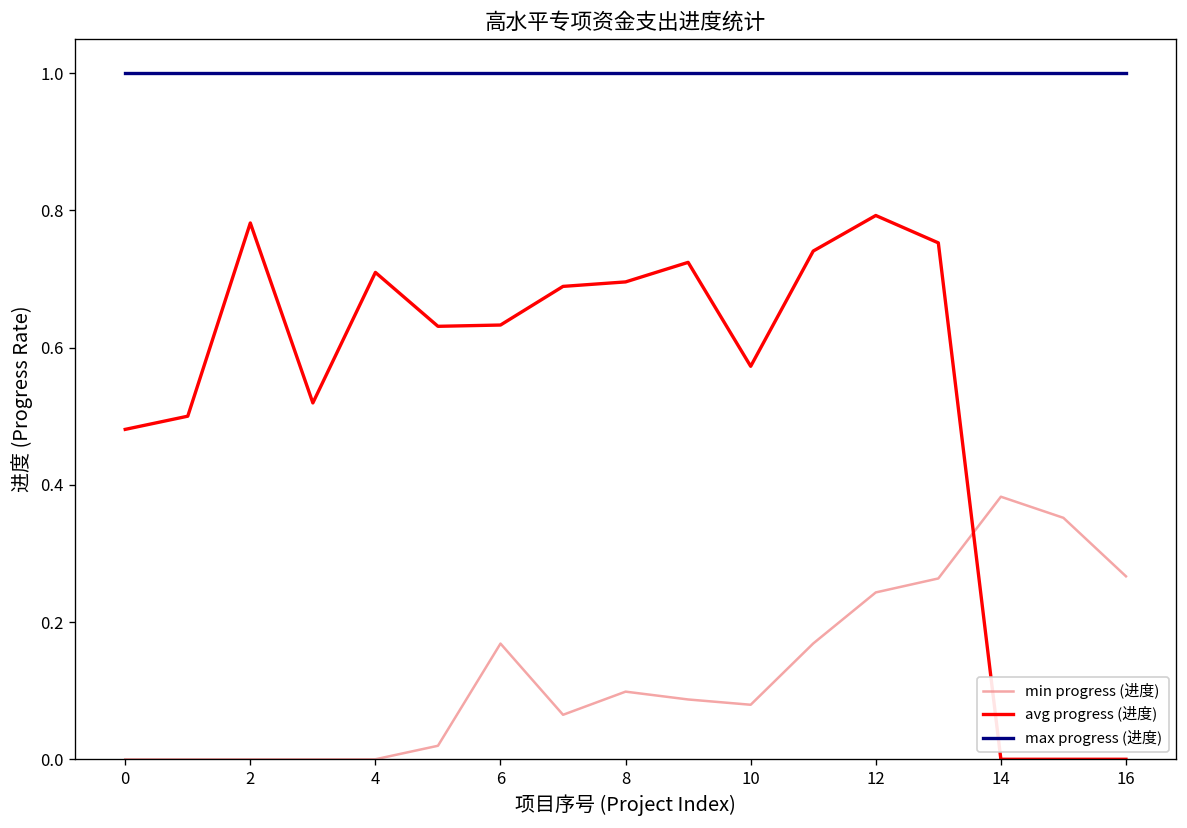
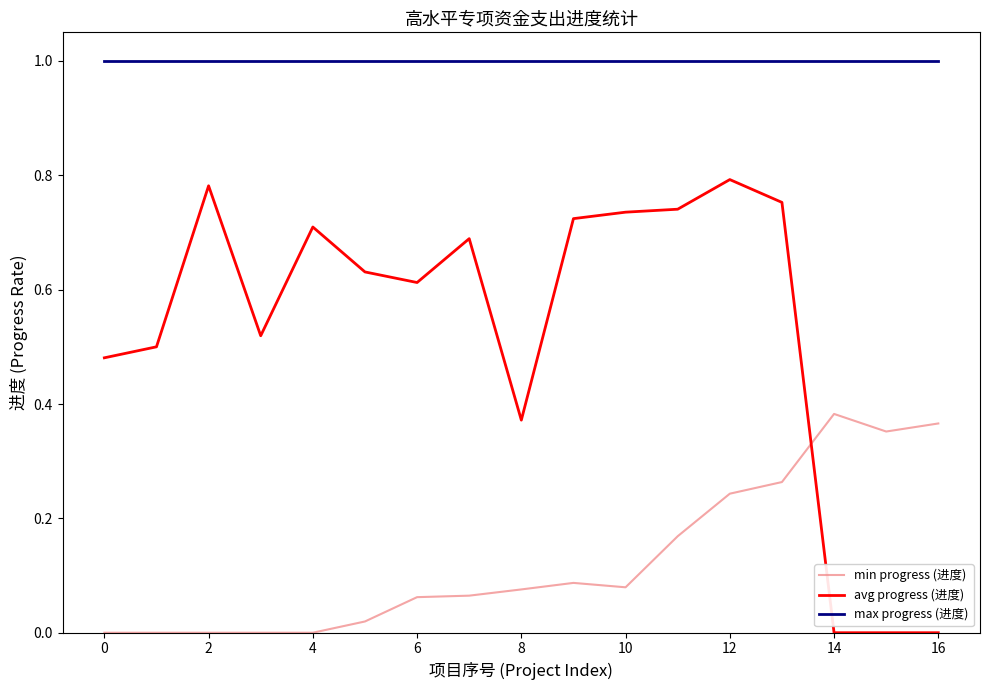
  {
    "min progress (进度)": {
      "0": 0.00,
      "2": 0.00,
      "4": 0.00,
-     "6": 0.17,
-     "8": 0.10,
+     "6": 0.06,
+     "8": 0.08,
      "10": 0.08,
      "12": 0.24,
      "14": 0.38,
-     "16": 0.27
+     "16": 0.37
    },
    "avg progress (进度)": {
      "0": 0.48,
      "2": 0.78,
      "4": 0.71,
-     "6": 0.63,
-     "8": 0.70,
-     "10": 0.57,
+     "6": 0.61,
+     "8": 0.37,
+     "10": 0.74,
      "12": 0.79,
      "14": 0.00,
      "16": 0.00
    },
    "max progress (进度)": {
      "0": 1.00,
      "2": 1.00,
      "4": 1.00,
      "6": 1.00,
      "8": 1.00,
      "10": 1.00,
      "12": 1.00,
      "14": 1.00,
      "16": 1.00
    }
  }
